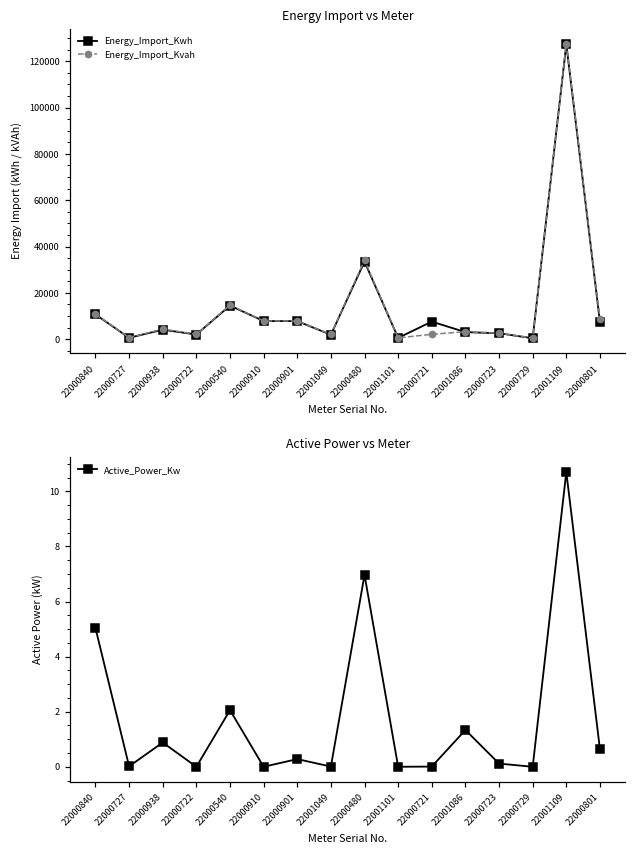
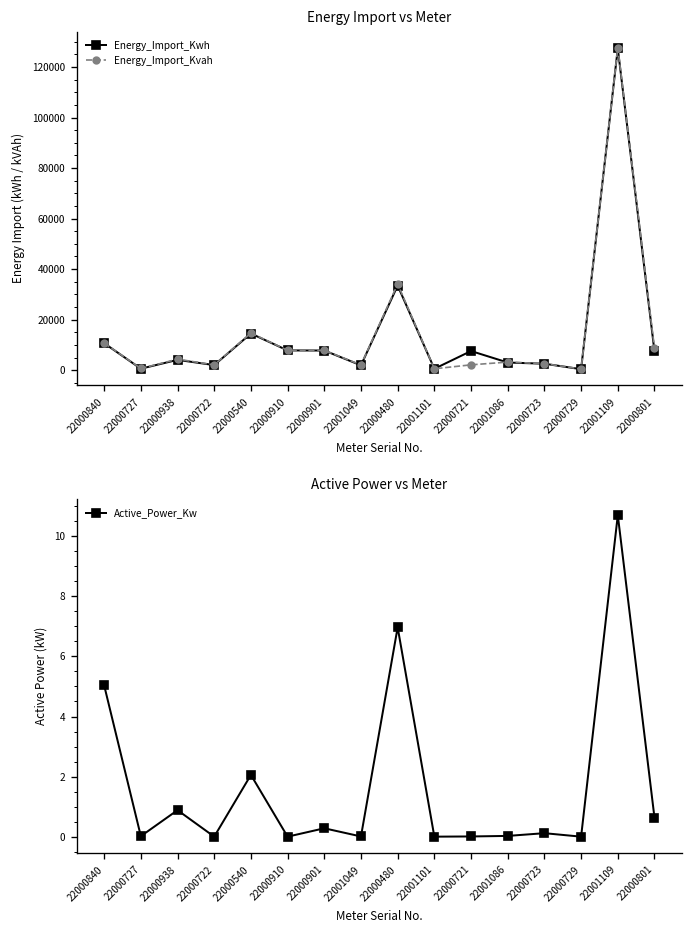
  {
    "Energy Import vs Meter": {
      "Energy_Import_Kwh": {
        "22000721": 8000,
        "22000801": 7000
      },
      "Energy_Import_Kvah": {
        "22000721": 2000,
        "22000801": 9000
      }
    },
    "Active Power vs Meter": {
      "22000840": 5.0,
      "22000727": 0.0,
      "22000938": 0.9,
      "22000722": 0.0,
      "22000540": 2.1,
      "22000910": 0.0,
      "22000901": 0.3,
      "22001049": 0.0,
      "22000480": 7.0,
      "22001101": 0.0,
      "22000721": 0.0,
-     "22001086": 1.3,
+     "22001086": 0.0,
      "22000723": 0.1,
      "22000729": 0.0,
      "22001109": 10.7,
      "22000801": 0.6
    }
  }
